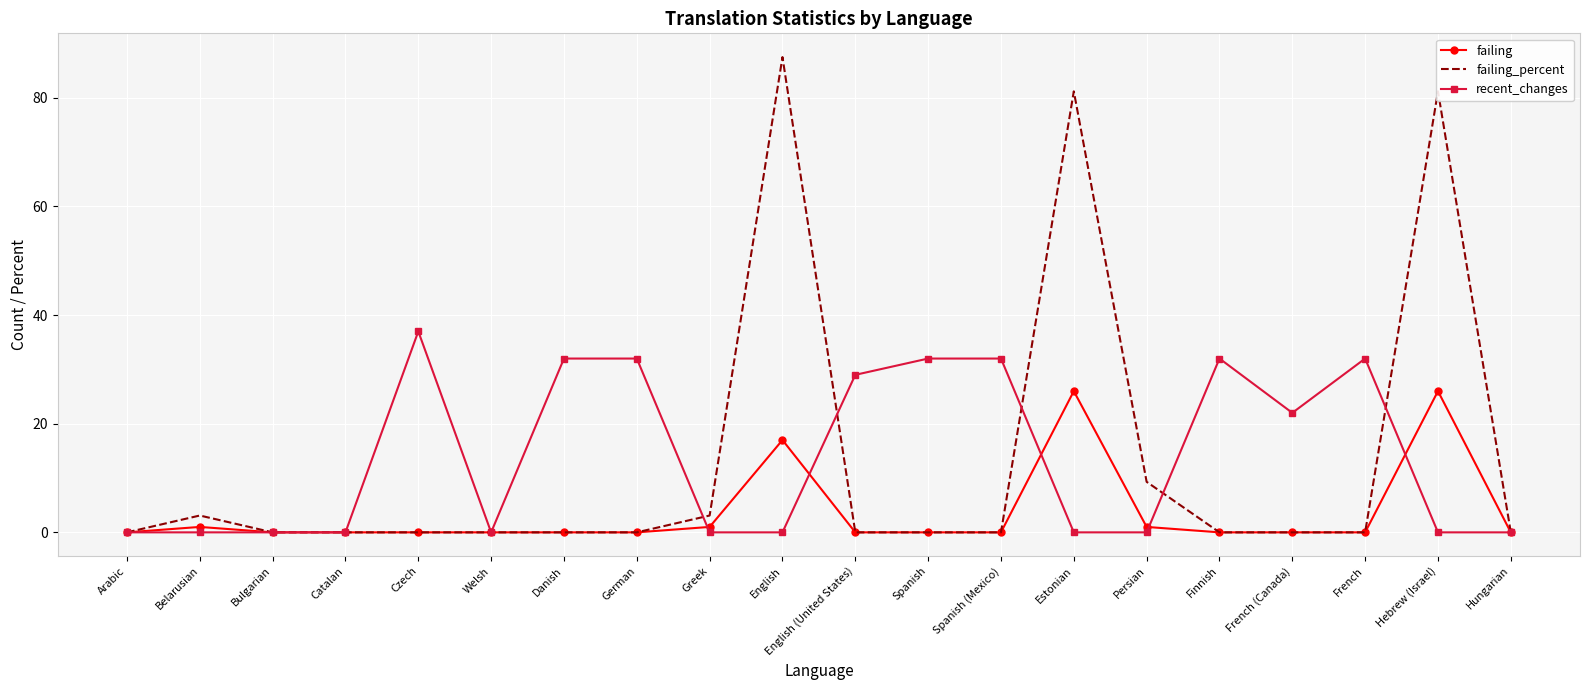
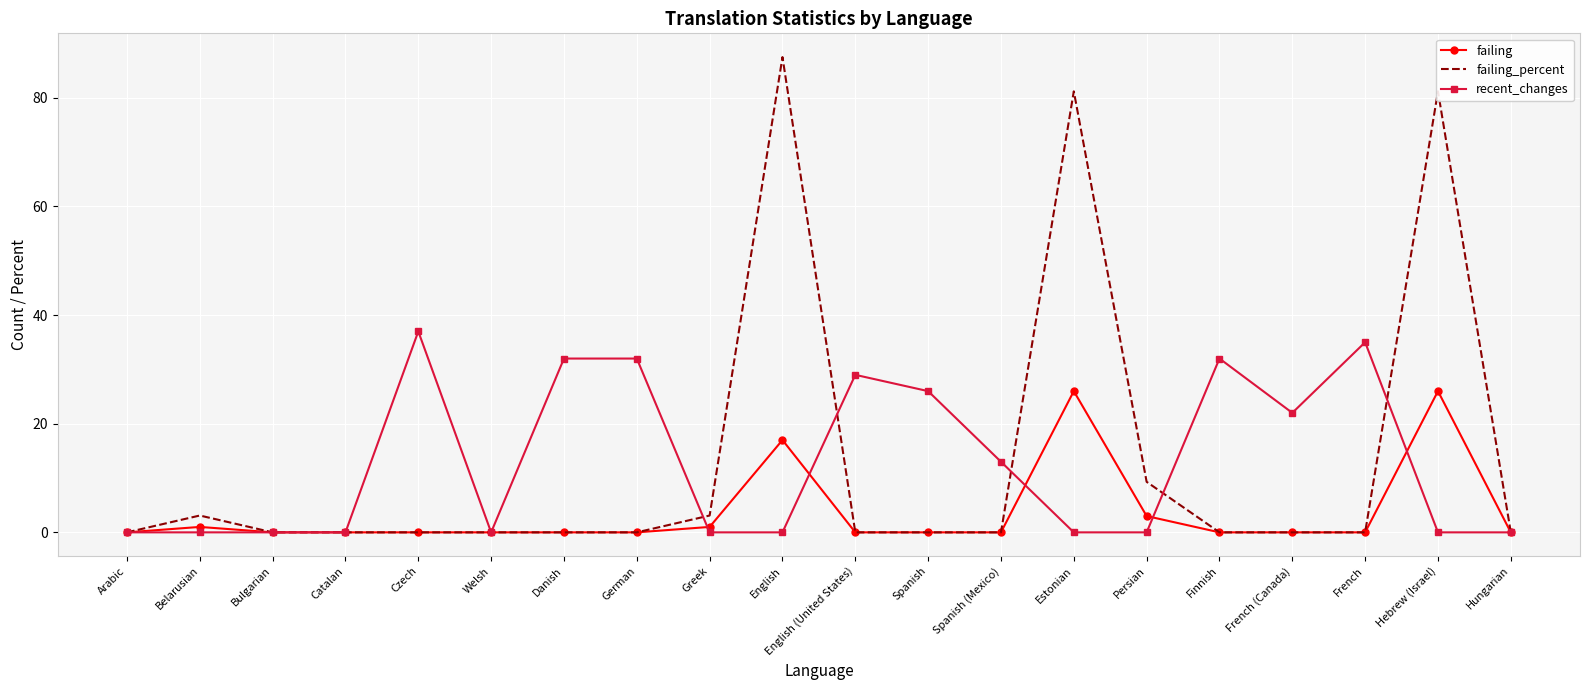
  {
    "failing": {
      "Belarusian": 1,
      "Greek": 1,
      "English": 17,
      "Estonian": 26,
-     "Persian": 1,
+     "Persian": 3,
      "Hebrew (Israel)": 26
    },
    "failing_percent": {
      "Belarusian": 3,
      "Greek": 3,
      "English": 88,
      "Estonian": 81,
      "Persian": 9
    },
    "recent_changes": {
      "Belarusian": 0,
      "Czech": 37,
      "Danish": 32,
      "German": 32,
      "Greek": 0,
      "English": 0,
      "English (United States)": 29,
-     "Spanish": 32,
-     "Spanish (Mexico)": 32,
+     "Spanish": 26,
+     "Spanish (Mexico)": 13,
      "Estonian": 0,
      "Persian": 0,
      "Finnish": 32,
      "French (Canada)": 22,
-     "French": 32,
+     "French": 35,
      "Hebrew (Israel)": 0
    }
  }
